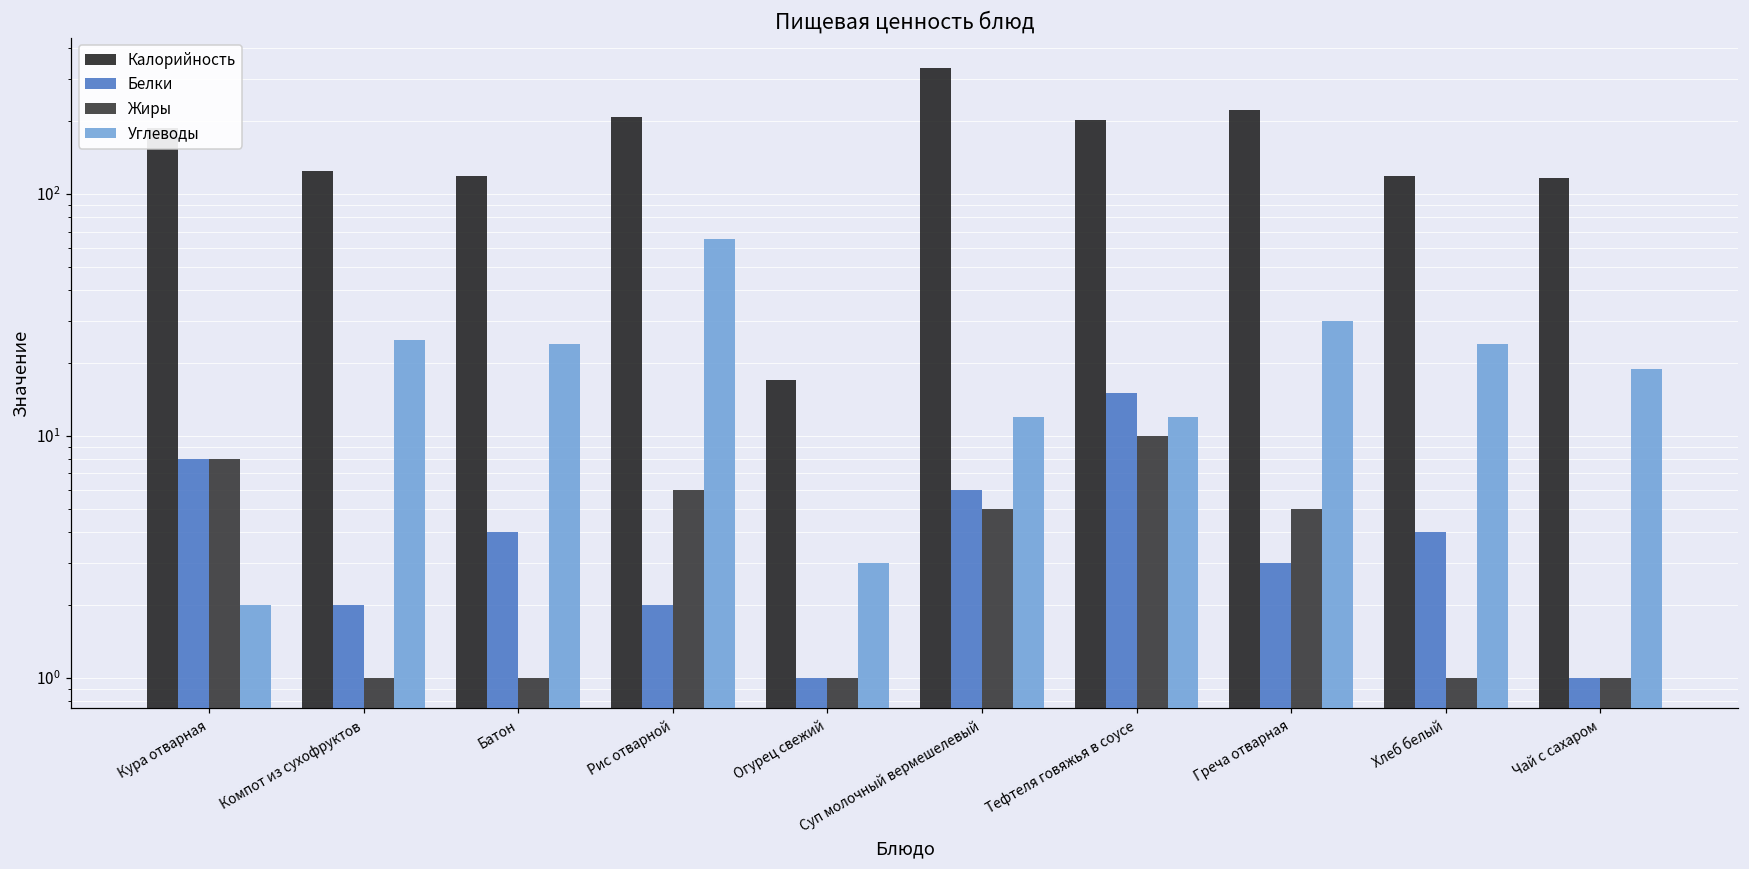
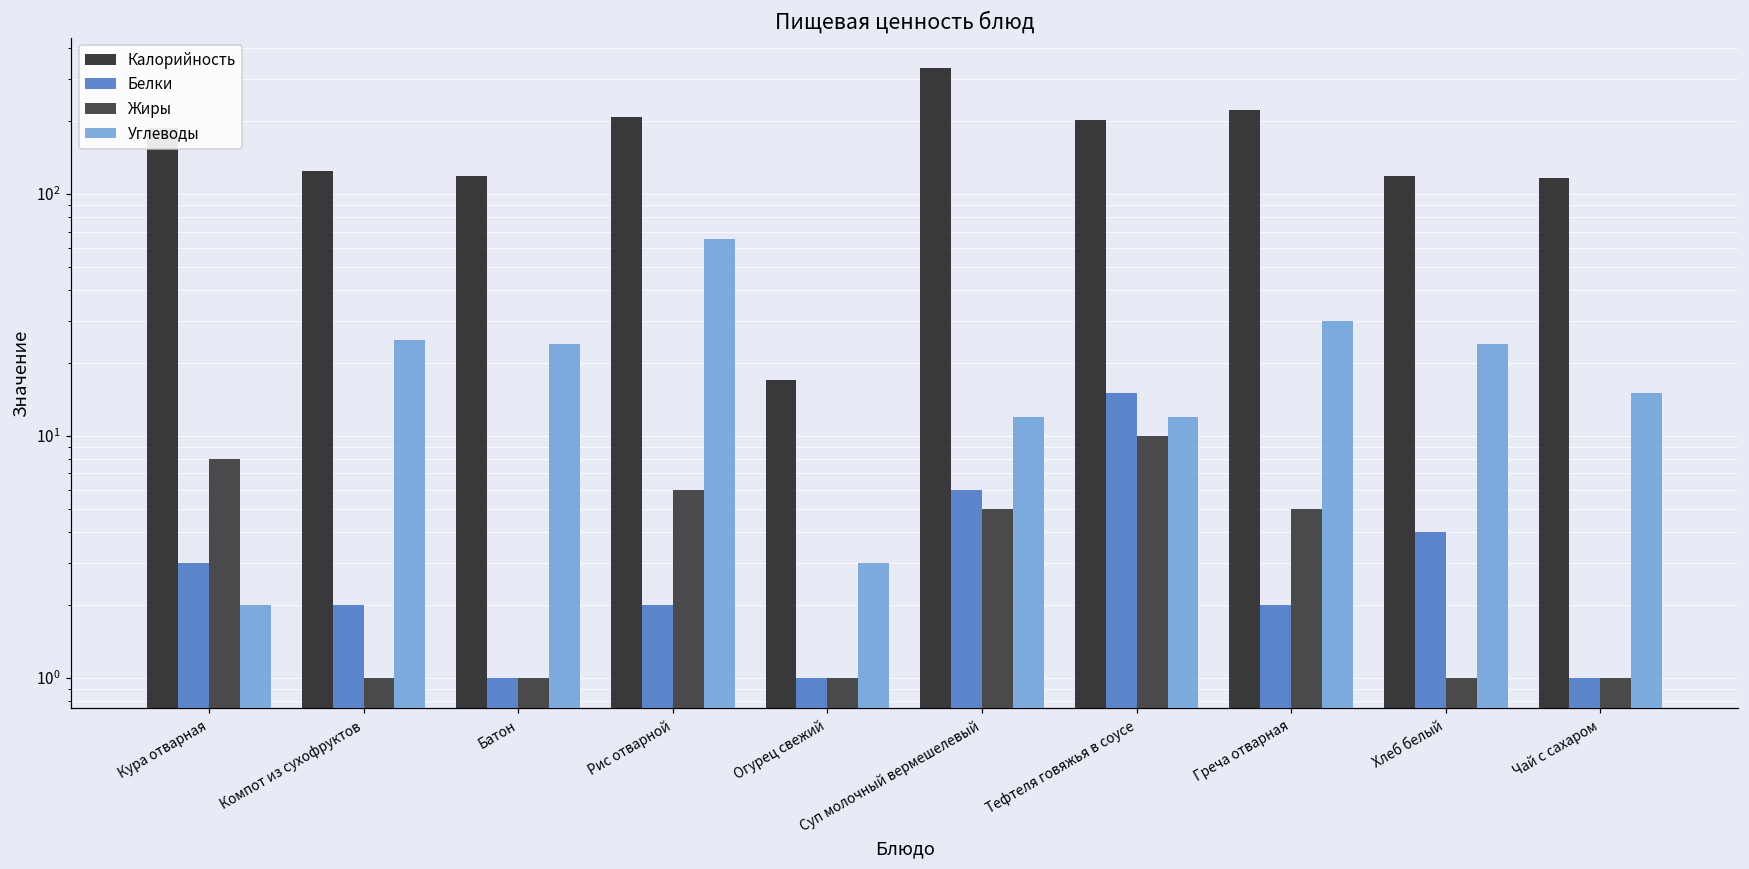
  {
    "Белки": {
-     "Кура отварная": 8,
+     "Кура отварная": 3,
      "Компот из сухофруктов": 2,
-     "Батон": 4,
+     "Батон": 1,
      "Рис отварной": 2,
      "Огурец свежий": 1,
      "Суп молочный вермешелевый": 6,
      "Тефтеля говяжья в соусе": 15,
-     "Греча отварная": 3,
+     "Греча отварная": 2,
      "Хлеб белый": 4,
      "Чай с сахаром": 1
    },
    "Углеводы": {
      "Кура отварная": 2,
      "Компот из сухофруктов": 25,
      "Батон": 24,
      "Рис отварной": 65,
      "Огурец свежий": 3,
      "Суп молочный вермешелевый": 12,
      "Тефтеля говяжья в соусе": 12,
      "Греча отварная": 30,
      "Хлеб белый": 24,
-     "Чай с сахаром": 19
+     "Чай с сахаром": 15
    }
  }
